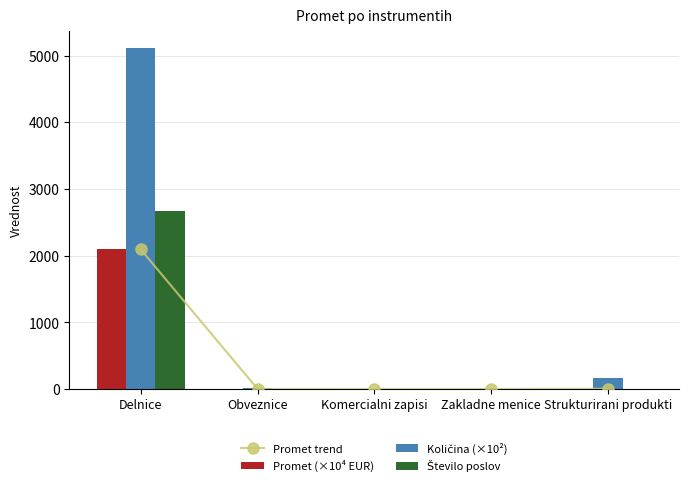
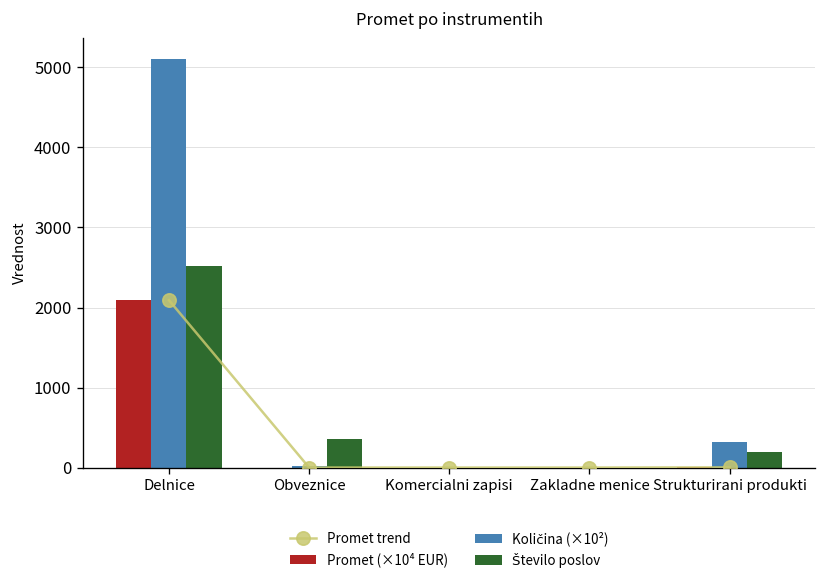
  {
    "Promet (×10⁴ EUR)": {
      "Delnice": 2100,
      "Komercialni zapisi": 0,
      "Zakladne menice": 0
    },
    "Promet trend": {
      "Delnice": 2100,
      "Obveznice": 0,
      "Komercialni zapisi": 0,
      "Zakladne menice": 0,
      "Strukturirani produkti": 0
    },
    "Količina (×10²)": {
      "Delnice": 5100,
      "Komercialni zapisi": 0,
      "Zakladne menice": 0,
-     "Strukturirani produkti": 200
+     "Strukturirani produkti": 300
    },
    "Število poslov": {
-     "Delnice": 2700,
-     "Obveznice": 0,
+     "Delnice": 2500,
+     "Obveznice": 400,
      "Komercialni zapisi": 0,
      "Zakladne menice": 0,
-     "Strukturirani produkti": 0
+     "Strukturirani produkti": 200
    }
  }
